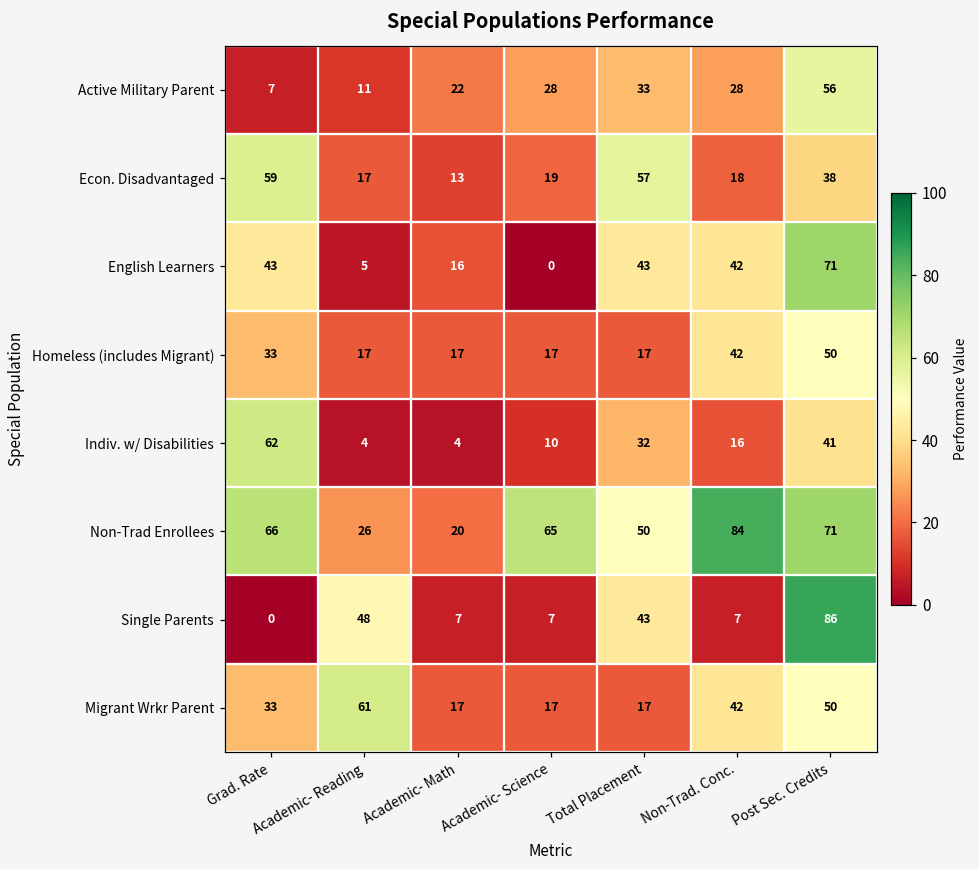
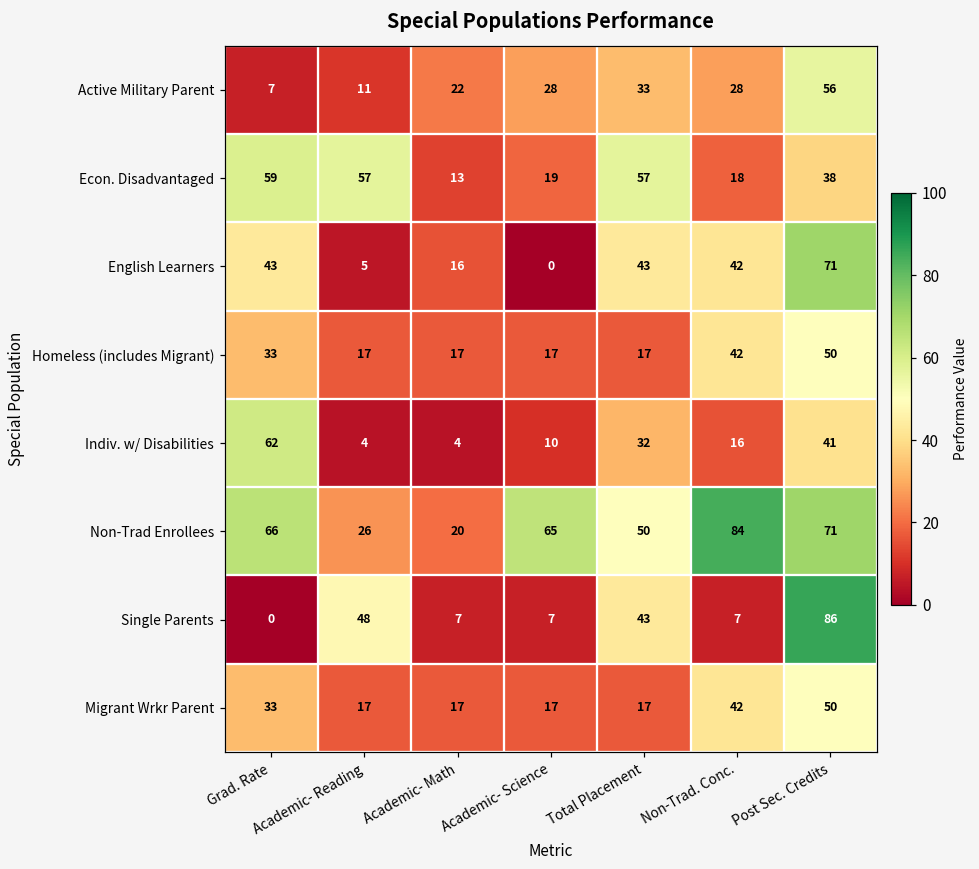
  {
    "Active Military Parent": {
      "Grad. Rate": 7,
      "Academic- Reading": 11,
      "Academic- Math": 22,
      "Academic- Science": 28,
      "Total Placement": 33,
      "Non-Trad. Conc.": 28,
      "Post Sec. Credits": 56
    },
    "Econ. Disadvantaged": {
      "Grad. Rate": 59,
-     "Academic- Reading": 17,
+     "Academic- Reading": 57,
      "Academic- Math": 13,
      "Academic- Science": 19,
      "Total Placement": 57,
      "Non-Trad. Conc.": 18,
      "Post Sec. Credits": 38
    },
    "English Learners": {
      "Grad. Rate": 43,
      "Academic- Reading": 5,
      "Academic- Math": 16,
      "Academic- Science": 0,
      "Total Placement": 43,
      "Non-Trad. Conc.": 42,
      "Post Sec. Credits": 71
    },
    "Homeless (includes Migrant)": {
      "Grad. Rate": 33,
      "Academic- Reading": 17,
      "Academic- Math": 17,
      "Academic- Science": 17,
      "Total Placement": 17,
      "Non-Trad. Conc.": 42,
      "Post Sec. Credits": 50
    },
    "Indiv. w/ Disabilities": {
      "Grad. Rate": 62,
      "Academic- Reading": 4,
      "Academic- Math": 4,
      "Academic- Science": 10,
      "Total Placement": 32,
      "Non-Trad. Conc.": 16,
      "Post Sec. Credits": 41
    },
    "Non-Trad Enrollees": {
      "Grad. Rate": 66,
      "Academic- Reading": 26,
      "Academic- Math": 20,
      "Academic- Science": 65,
      "Total Placement": 50,
      "Non-Trad. Conc.": 84,
      "Post Sec. Credits": 71
    },
    "Single Parents": {
      "Grad. Rate": 0,
      "Academic- Reading": 48,
      "Academic- Math": 7,
      "Academic- Science": 7,
      "Total Placement": 43,
      "Non-Trad. Conc.": 7,
      "Post Sec. Credits": 86
    },
    "Migrant Wrkr Parent": {
      "Grad. Rate": 33,
-     "Academic- Reading": 61,
+     "Academic- Reading": 17,
      "Academic- Math": 17,
      "Academic- Science": 17,
      "Total Placement": 17,
      "Non-Trad. Conc.": 42,
      "Post Sec. Credits": 50
    }
  }
